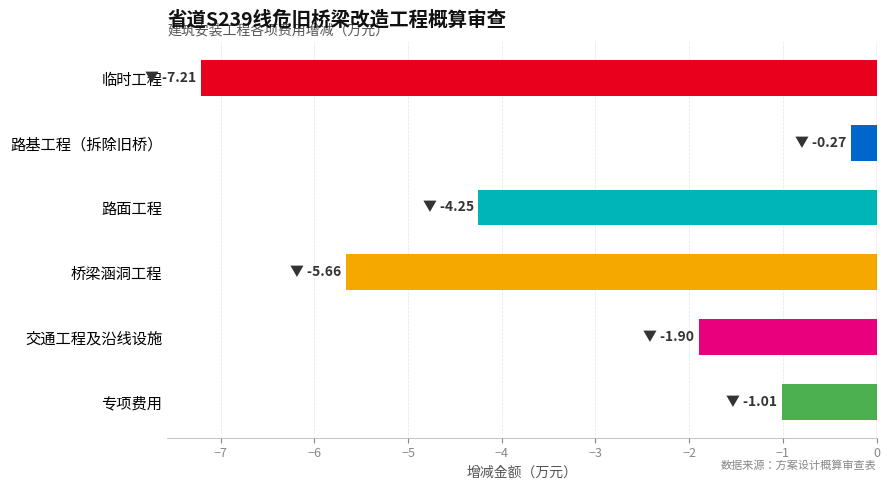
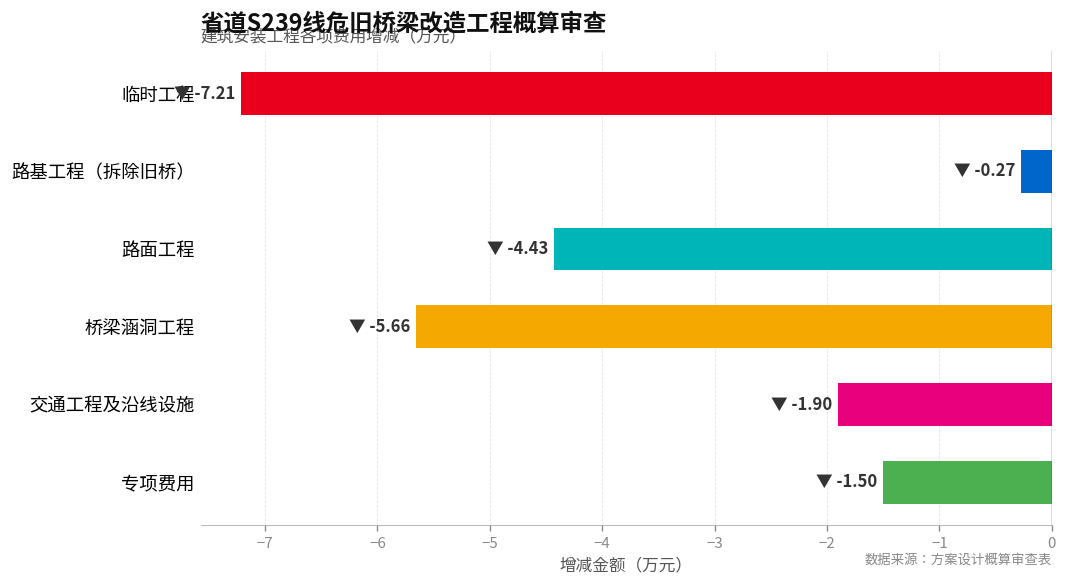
  {
    "临时工程": -7.21,
    "路基工程（拆除旧桥）": -0.27,
-   "路面工程": -4.25,
+   "路面工程": -4.43,
    "桥梁涵洞工程": -5.66,
    "交通工程及沿线设施": -1.90,
-   "专项费用": -1.01
+   "专项费用": -1.50
  }
